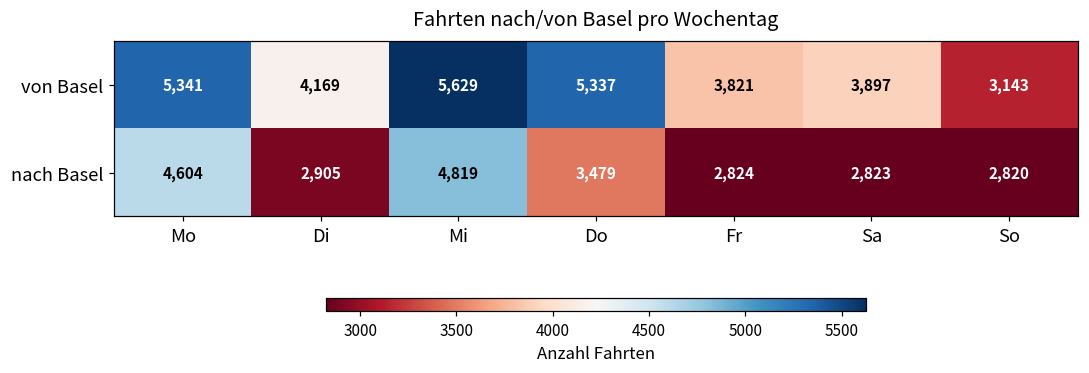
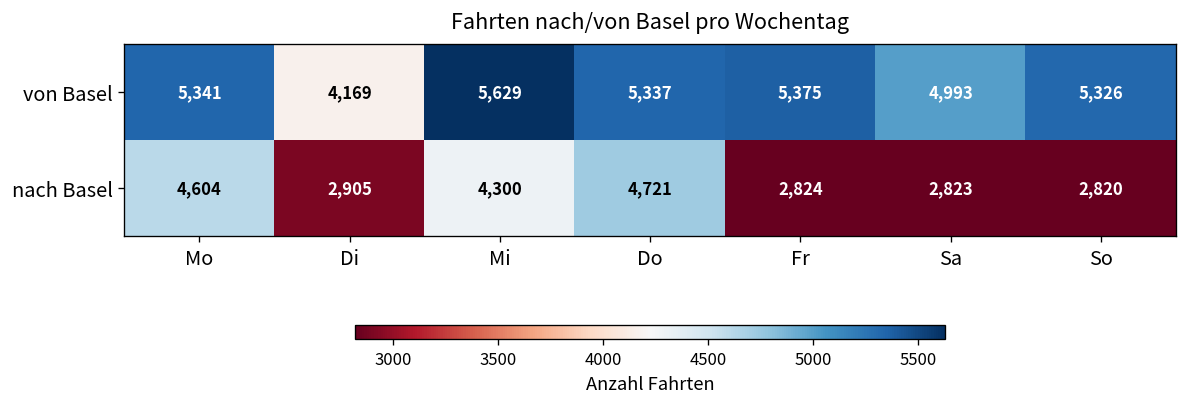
  {
    "von Basel": {
      "Mo": "5,341",
      "Di": "4,169",
      "Mi": "5,629",
      "Do": "5,337",
-     "Fr": "3,821",
-     "Sa": "3,897",
-     "So": "3,143"
+     "Fr": "5,375",
+     "Sa": "4,993",
+     "So": "5,326"
    },
    "nach Basel": {
      "Mo": "4,604",
      "Di": "2,905",
-     "Mi": "4,819",
-     "Do": "3,479",
+     "Mi": "4,300",
+     "Do": "4,721",
      "Fr": "2,824",
      "Sa": "2,823",
      "So": "2,820"
    }
  }
